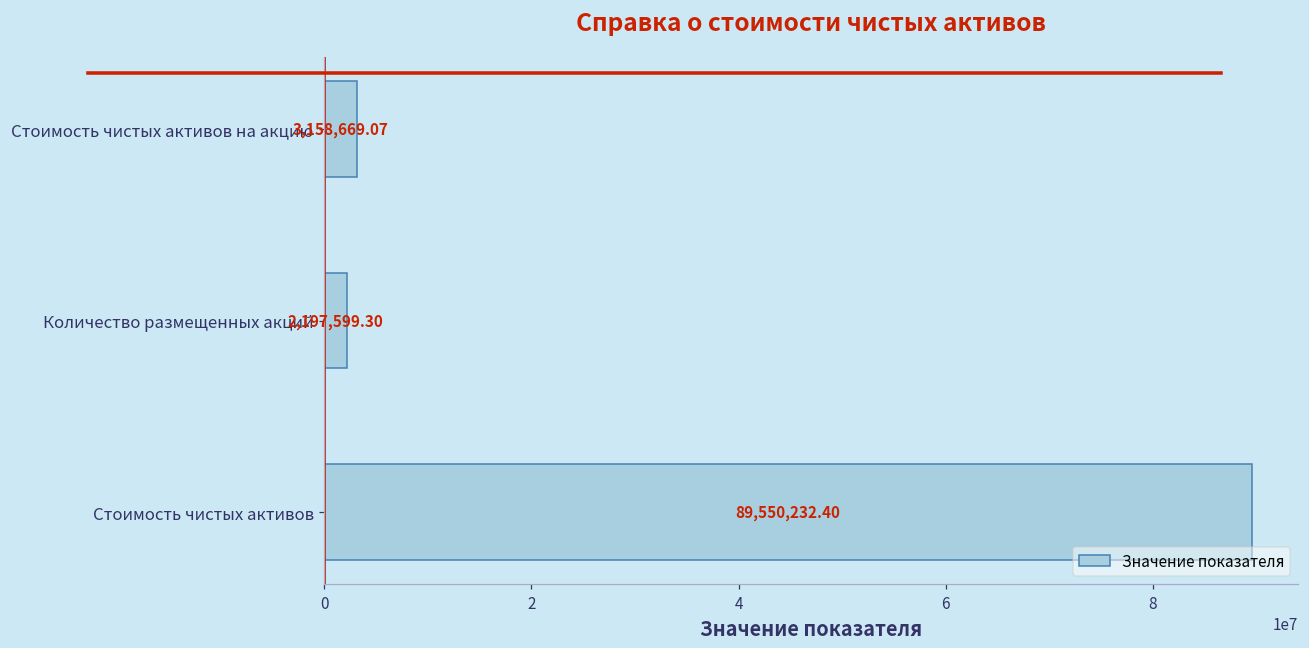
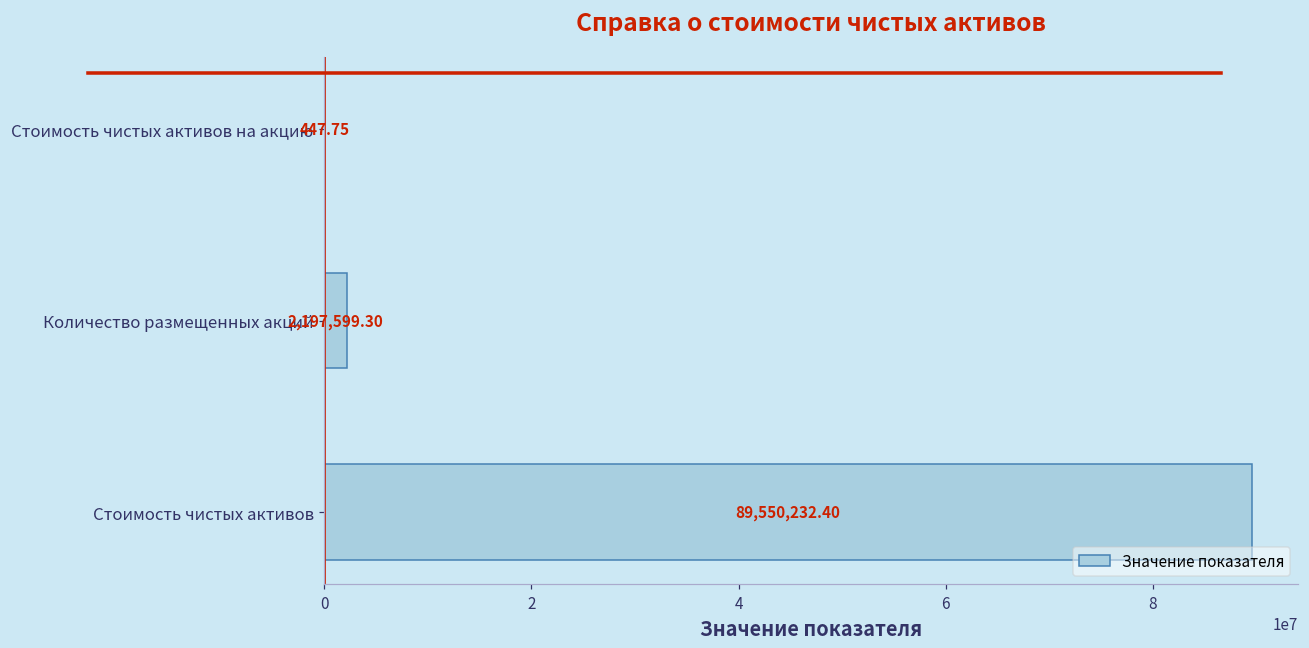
  {
-   "Стоимость чистых активов на акцию": "3,158,669.07",
+   "Стоимость чистых активов на акцию": "447.75",
    "Количество размещенных акций": "2,197,599.30",
    "Стоимость чистых активов": "89,550,232.40"
  }
